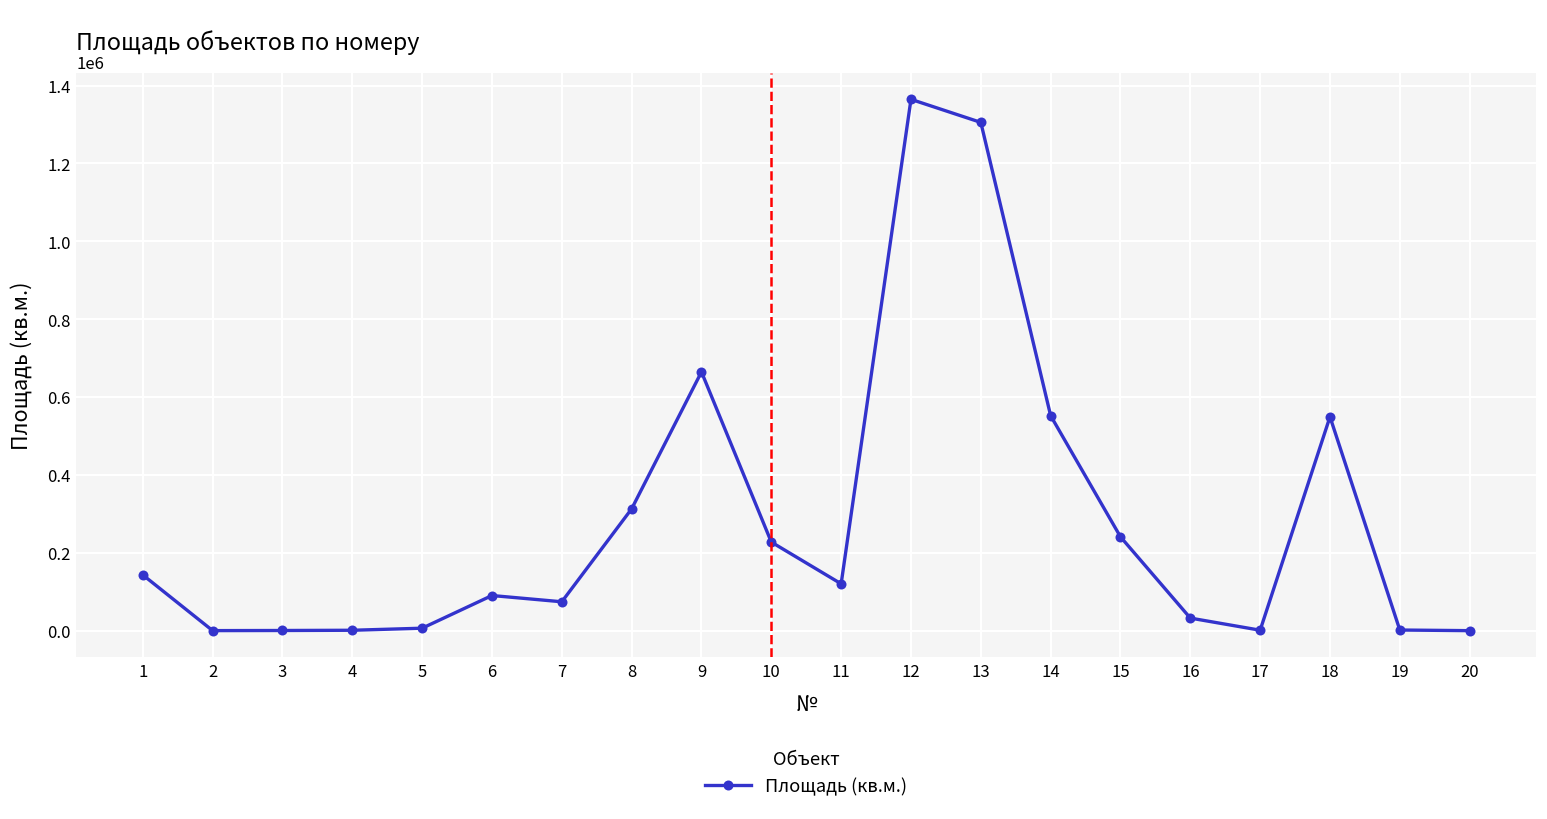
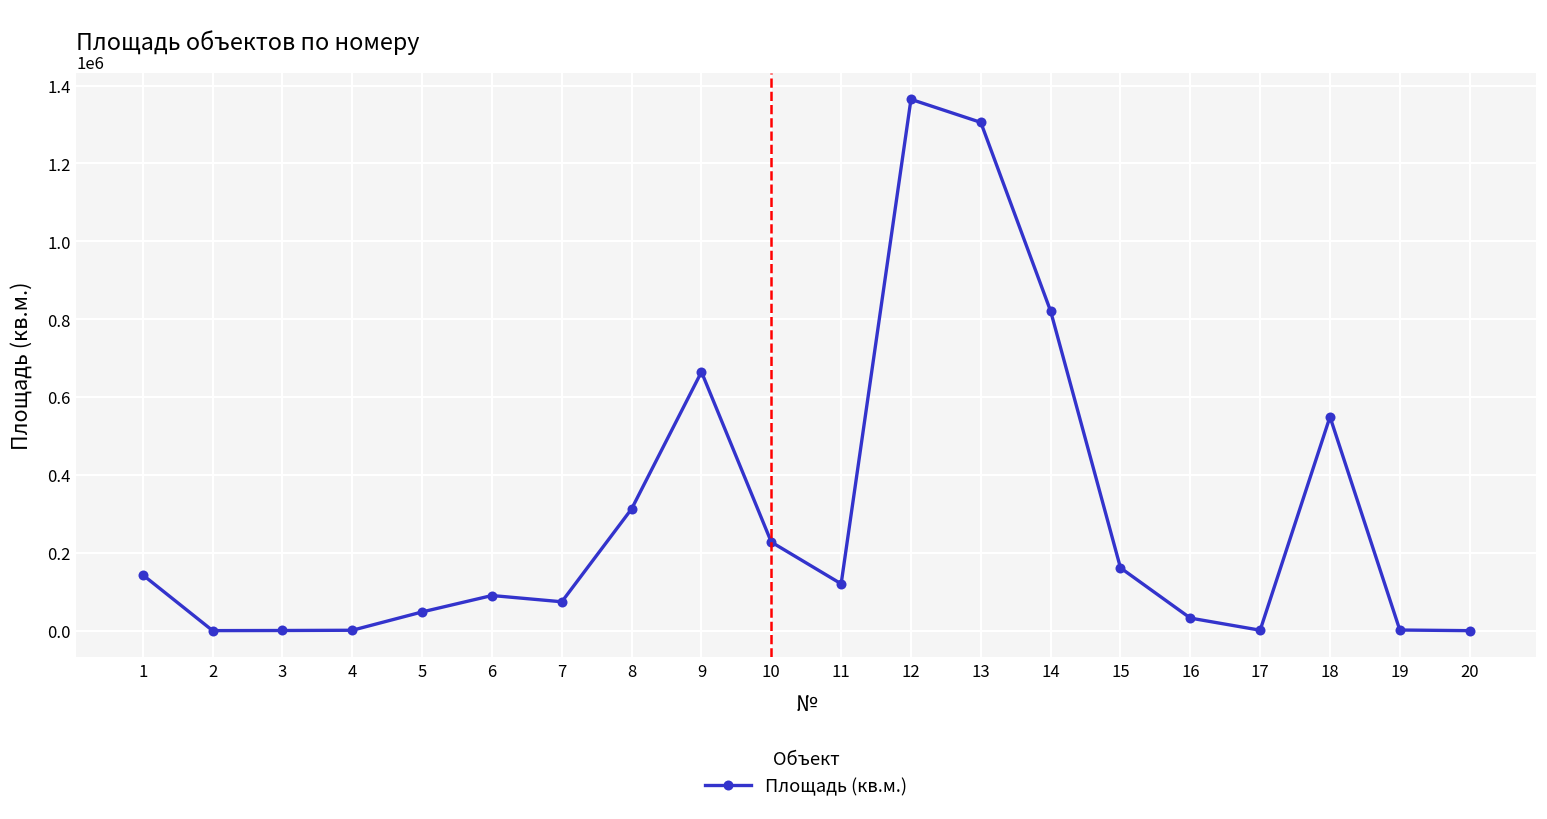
  {
    "1": 140000,
    "2": 0,
    "3": 0,
    "4": 0,
-   "5": 10000,
+   "5": 50000,
    "6": 90000,
    "7": 70000,
    "8": 310000,
    "9": 660000,
    "10": 230000,
    "11": 120000,
    "12": 1360000,
    "13": 1310000,
-   "14": 550000,
-   "15": 240000,
+   "14": 820000,
+   "15": 160000,
    "16": 30000,
    "17": 0,
    "18": 550000,
    "19": 0,
    "20": 0
  }
